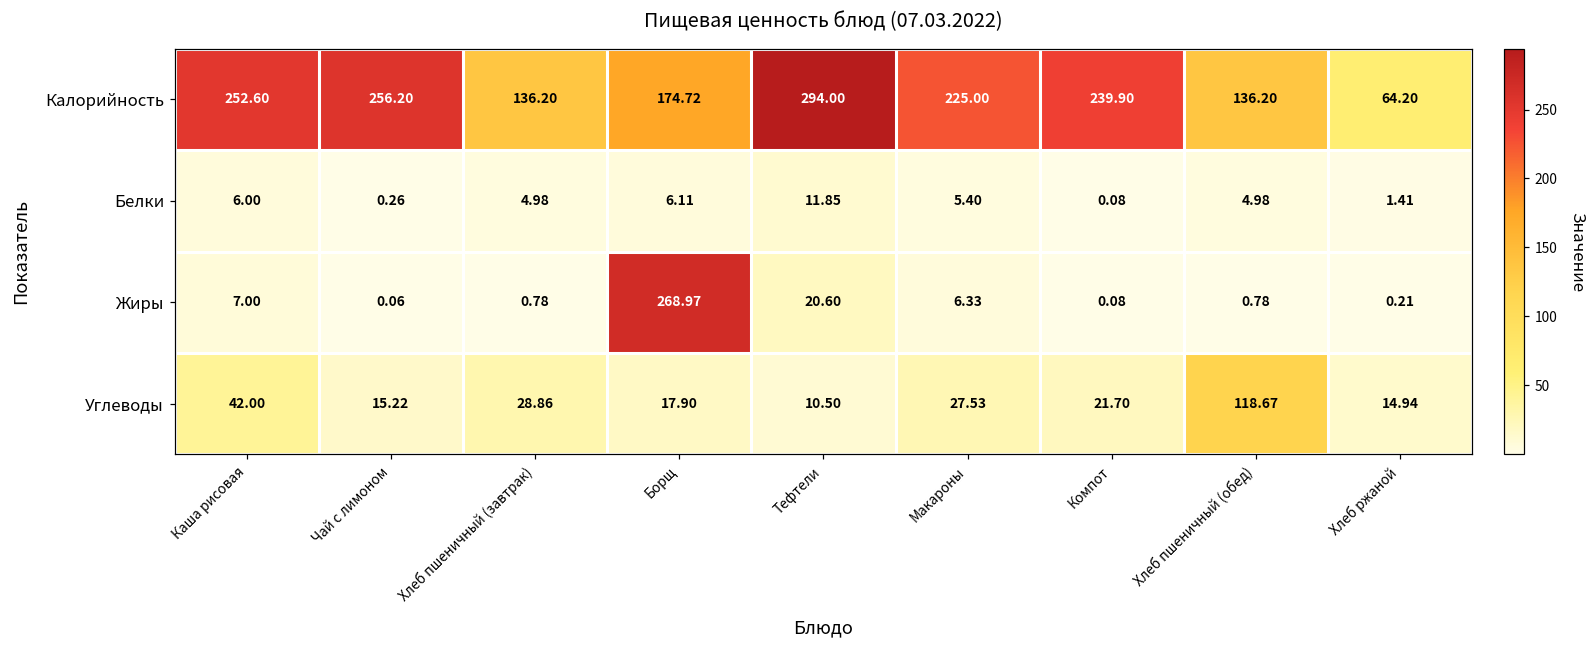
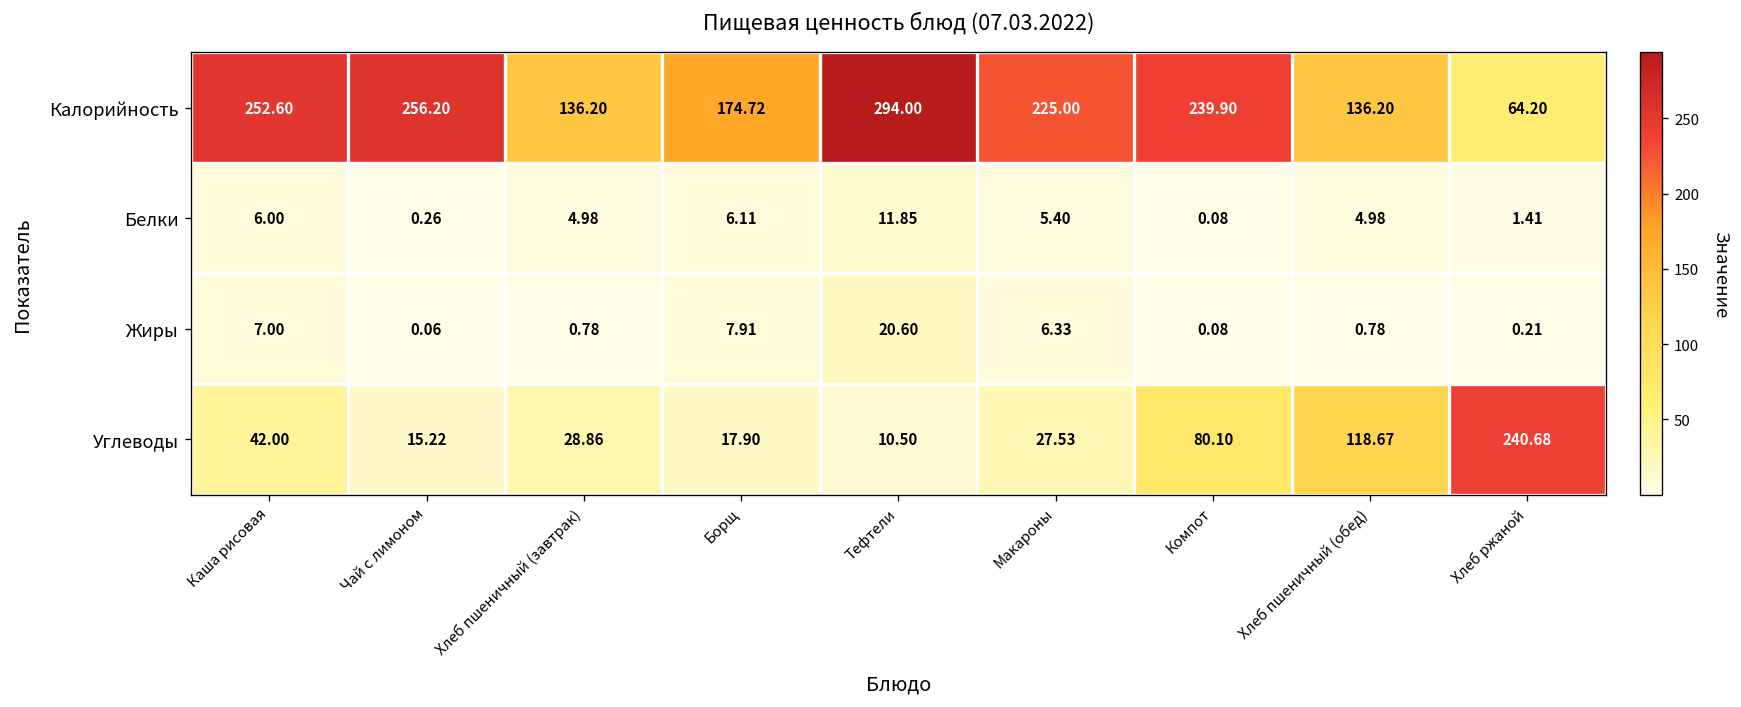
  {
    "Калорийность": {
      "Каша рисовая": 252.60,
      "Чай с лимоном": 256.20,
      "Хлеб пшеничный (завтрак)": 136.20,
      "Борщ": 174.72,
      "Тефтели": 294.00,
      "Макароны": 225.00,
      "Компот": 239.90,
      "Хлеб пшеничный (обед)": 136.20,
      "Хлеб ржаной": 64.20
    },
    "Белки": {
      "Каша рисовая": 6.00,
      "Чай с лимоном": 0.26,
      "Хлеб пшеничный (завтрак)": 4.98,
      "Борщ": 6.11,
      "Тефтели": 11.85,
      "Макароны": 5.40,
      "Компот": 0.08,
      "Хлеб пшеничный (обед)": 4.98,
      "Хлеб ржаной": 1.41
    },
    "Жиры": {
      "Каша рисовая": 7.00,
      "Чай с лимоном": 0.06,
      "Хлеб пшеничный (завтрак)": 0.78,
-     "Борщ": 268.97,
+     "Борщ": 7.91,
      "Тефтели": 20.60,
      "Макароны": 6.33,
      "Компот": 0.08,
      "Хлеб пшеничный (обед)": 0.78,
      "Хлеб ржаной": 0.21
    },
    "Углеводы": {
      "Каша рисовая": 42.00,
      "Чай с лимоном": 15.22,
      "Хлеб пшеничный (завтрак)": 28.86,
      "Борщ": 17.90,
      "Тефтели": 10.50,
      "Макароны": 27.53,
-     "Компот": 21.70,
+     "Компот": 80.10,
      "Хлеб пшеничный (обед)": 118.67,
-     "Хлеб ржаной": 14.94
+     "Хлеб ржаной": 240.68
    }
  }
